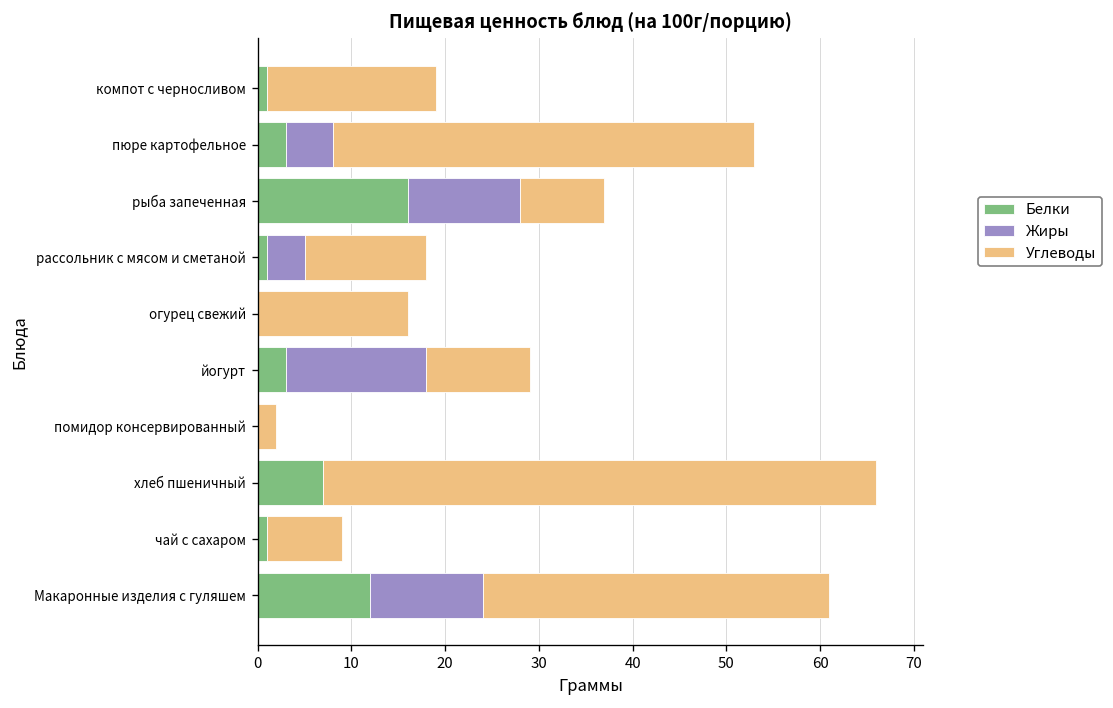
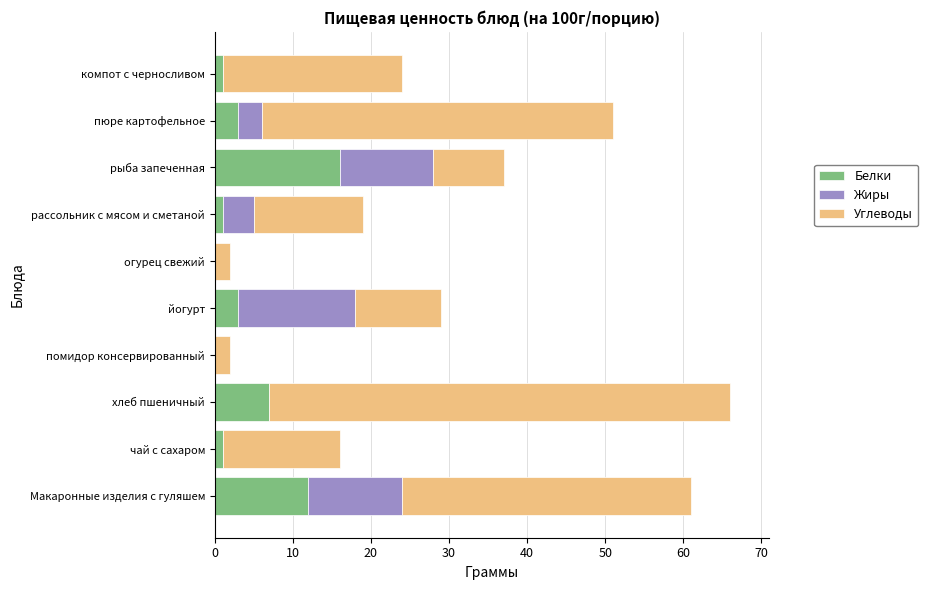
  {
    "Белки": {
      "компот с черносливом": 1,
      "пюре картофельное": 3,
      "рыба запеченная": 16,
      "рассольник с мясом и сметаной": 1,
      "огурец свежий": 0,
      "йогурт": 3,
      "помидор консервированный": 0,
      "хлеб пшеничный": 7,
      "чай с сахаром": 1,
      "Макаронные изделия с гуляшем": 12
    },
    "Жиры": {
      "компот с черносливом": 0,
-     "пюре картофельное": 5,
+     "пюре картофельное": 3,
      "рыба запеченная": 12,
      "рассольник с мясом и сметаной": 4,
      "огурец свежий": 0,
      "йогурт": 15,
      "помидор консервированный": 0,
      "хлеб пшеничный": 0,
      "чай с сахаром": 0,
      "Макаронные изделия с гуляшем": 12
    },
    "Углеводы": {
-     "компот с черносливом": 18,
+     "компот с черносливом": 23,
      "пюре картофельное": 45,
      "рыба запеченная": 9,
-     "рассольник с мясом и сметаной": 13,
-     "огурец свежий": 16,
+     "рассольник с мясом и сметаной": 14,
+     "огурец свежий": 2,
      "йогурт": 11,
      "помидор консервированный": 2,
      "хлеб пшеничный": 59,
-     "чай с сахаром": 8,
+     "чай с сахаром": 15,
      "Макаронные изделия с гуляшем": 37
    }
  }
